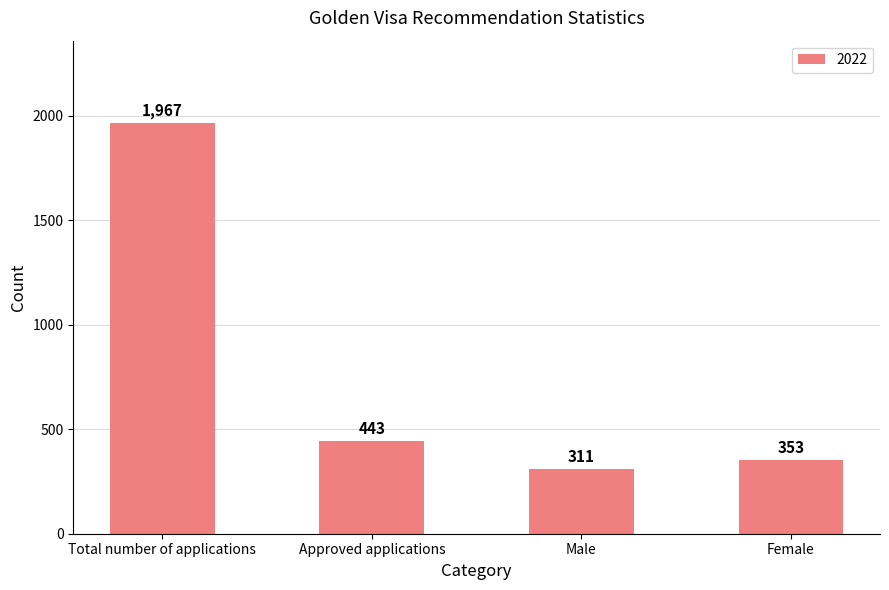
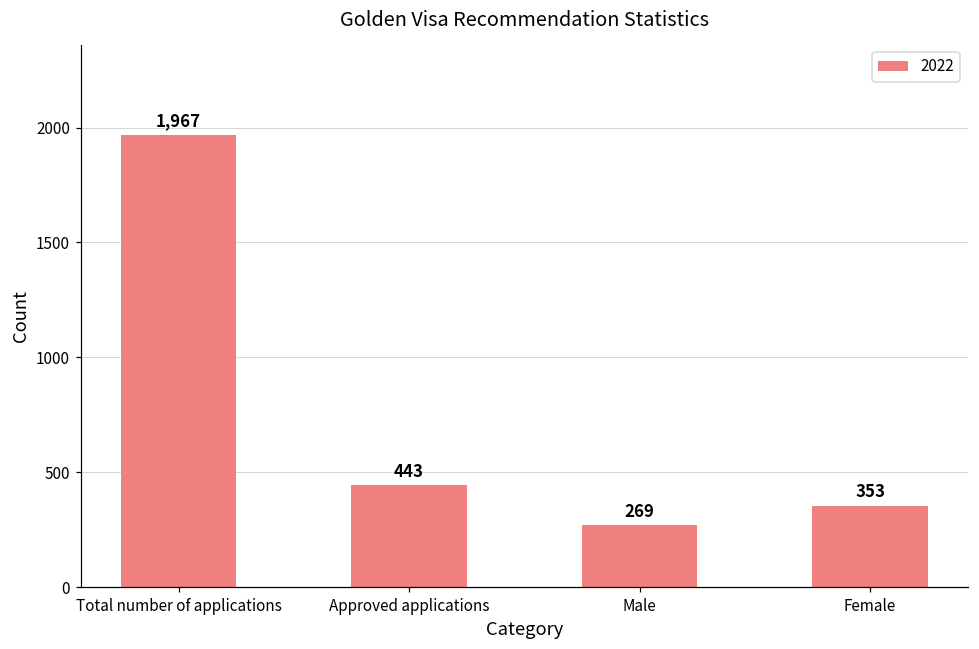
  {
    "Total number of applications": "1,967",
    "Approved applications": "443",
-   "Male": "311",
+   "Male": "269",
    "Female": "353"
  }
